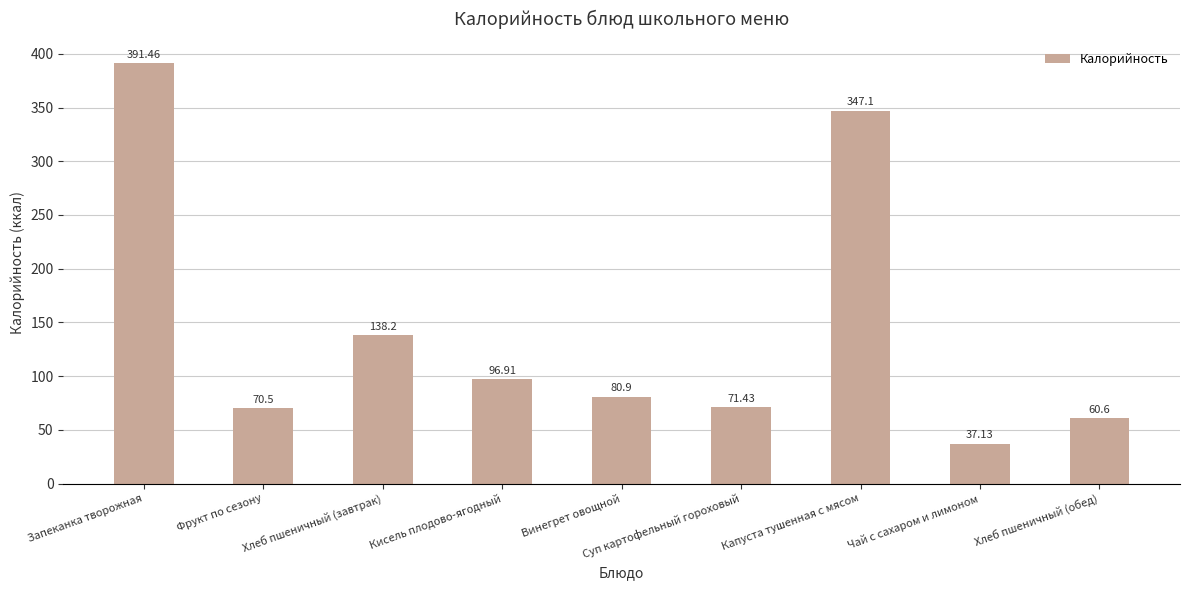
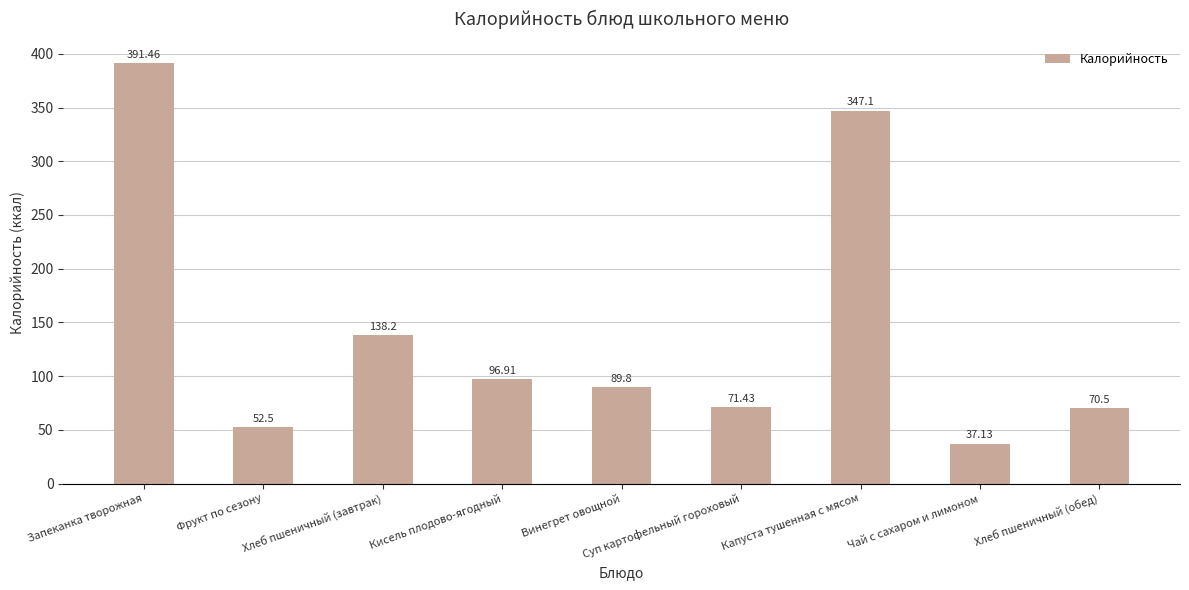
  {
    "Запеканка творожная": 391.46,
-   "Фрукт по сезону": 70.5,
+   "Фрукт по сезону": 52.5,
    "Хлеб пшеничный (завтрак)": 138.2,
    "Кисель плодово-ягодный": 96.91,
-   "Винегрет овощной": 80.9,
+   "Винегрет овощной": 89.8,
    "Суп картофельный гороховый": 71.43,
    "Капуста тушенная с мясом": 347.1,
    "Чай с сахаром и лимоном": 37.13,
-   "Хлеб пшеничный (обед)": 60.6
+   "Хлеб пшеничный (обед)": 70.5
  }
